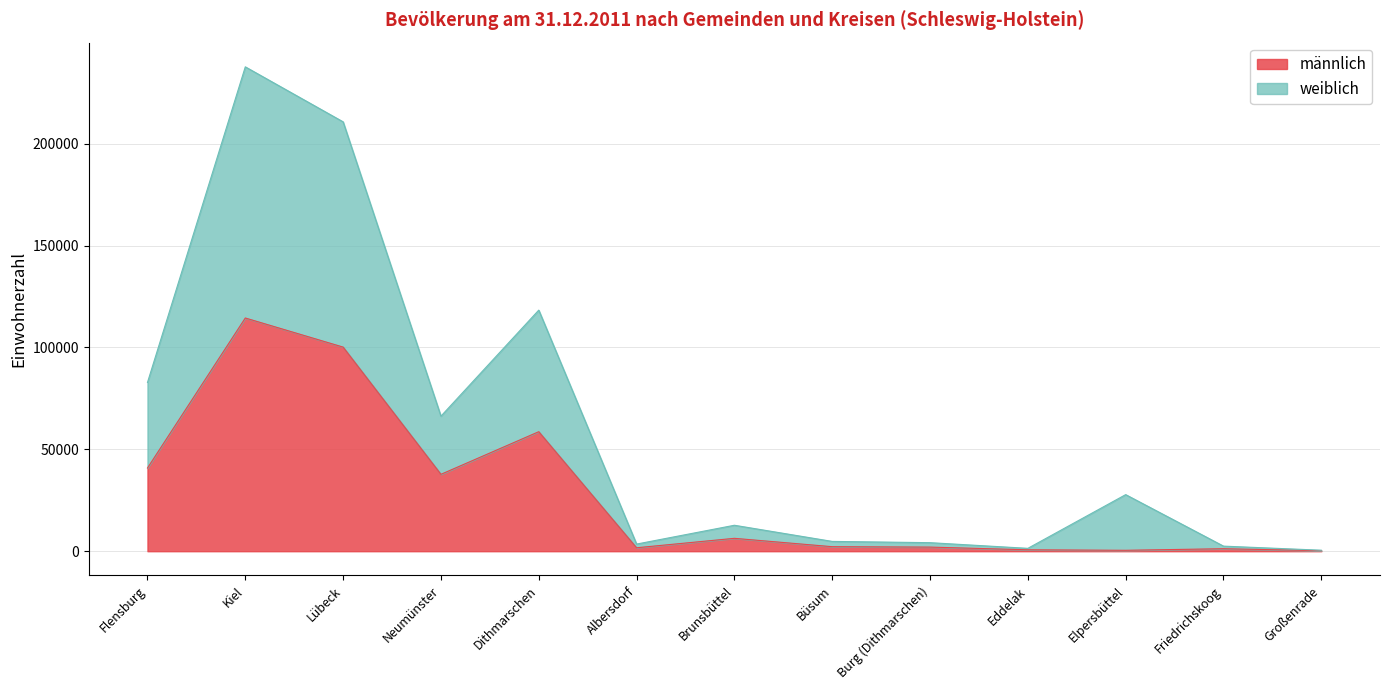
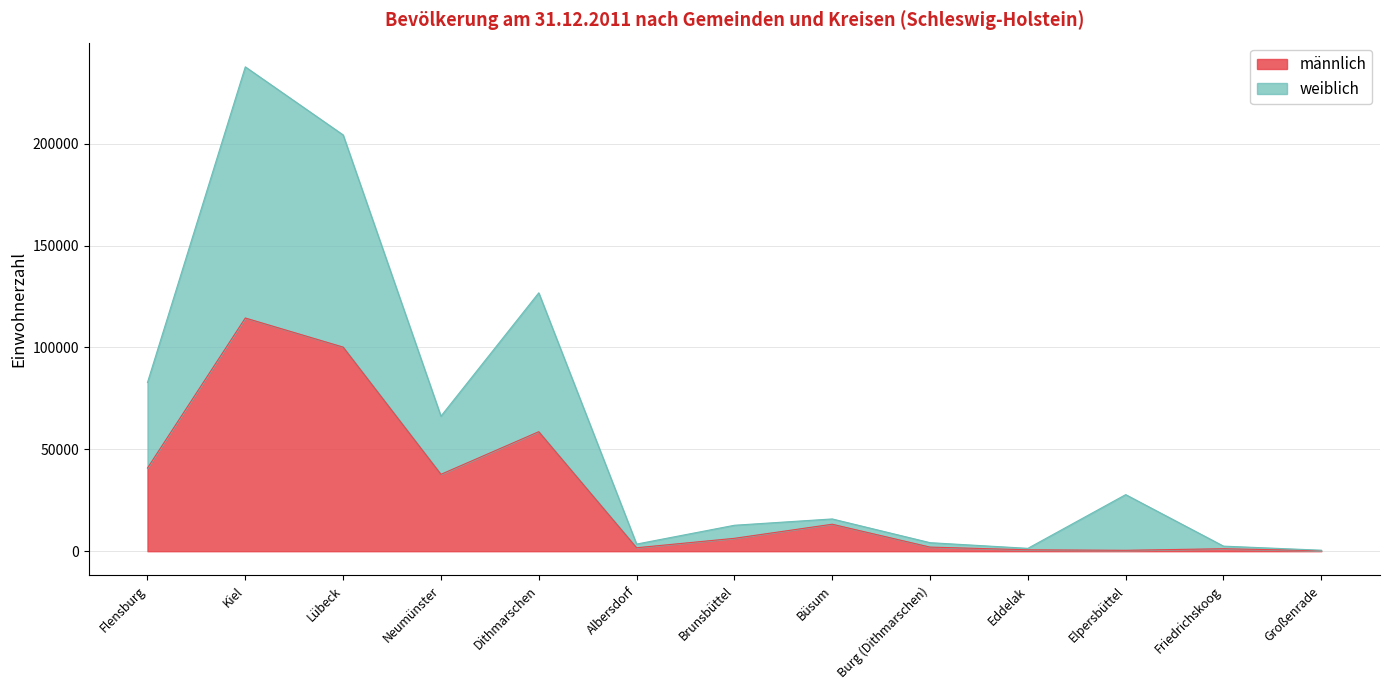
  {
    "männlich": {
      "Flensburg": 41000,
      "Kiel": 114000,
      "Lübeck": 100000,
      "Neumünster": 38000,
      "Dithmarschen": 59000,
      "Albersdorf": 2000,
      "Brunsbüttel": 6000,
-     "Büsum": 2000,
+     "Büsum": 13000,
      "Burg (Dithmarschen)": 2000,
      "Elpersbüttel": 0,
      "Friedrichskoog": 1000
    },
    "weiblich": {
      "Flensburg": 42000,
      "Kiel": 123000,
-     "Lübeck": 111000,
+     "Lübeck": 104000,
      "Neumünster": 29000,
-     "Dithmarschen": 60000,
+     "Dithmarschen": 68000,
      "Albersdorf": 2000,
      "Brunsbüttel": 6000,
      "Büsum": 3000,
      "Burg (Dithmarschen)": 2000,
      "Elpersbüttel": 27000,
      "Friedrichskoog": 1000
    }
  }
